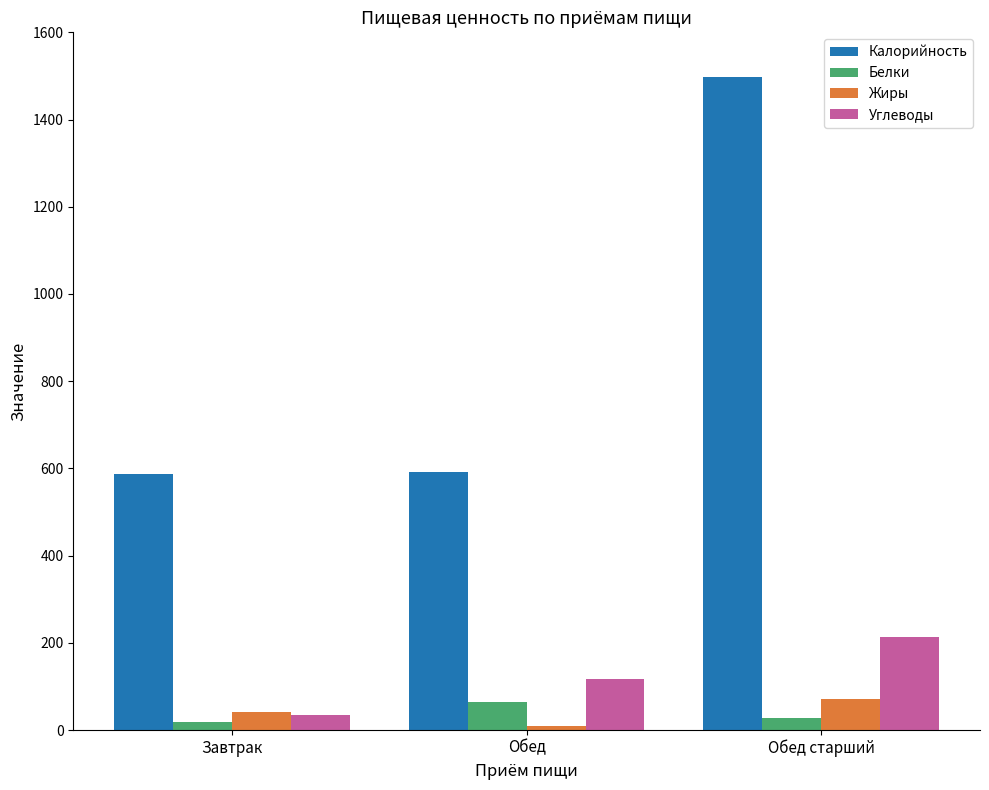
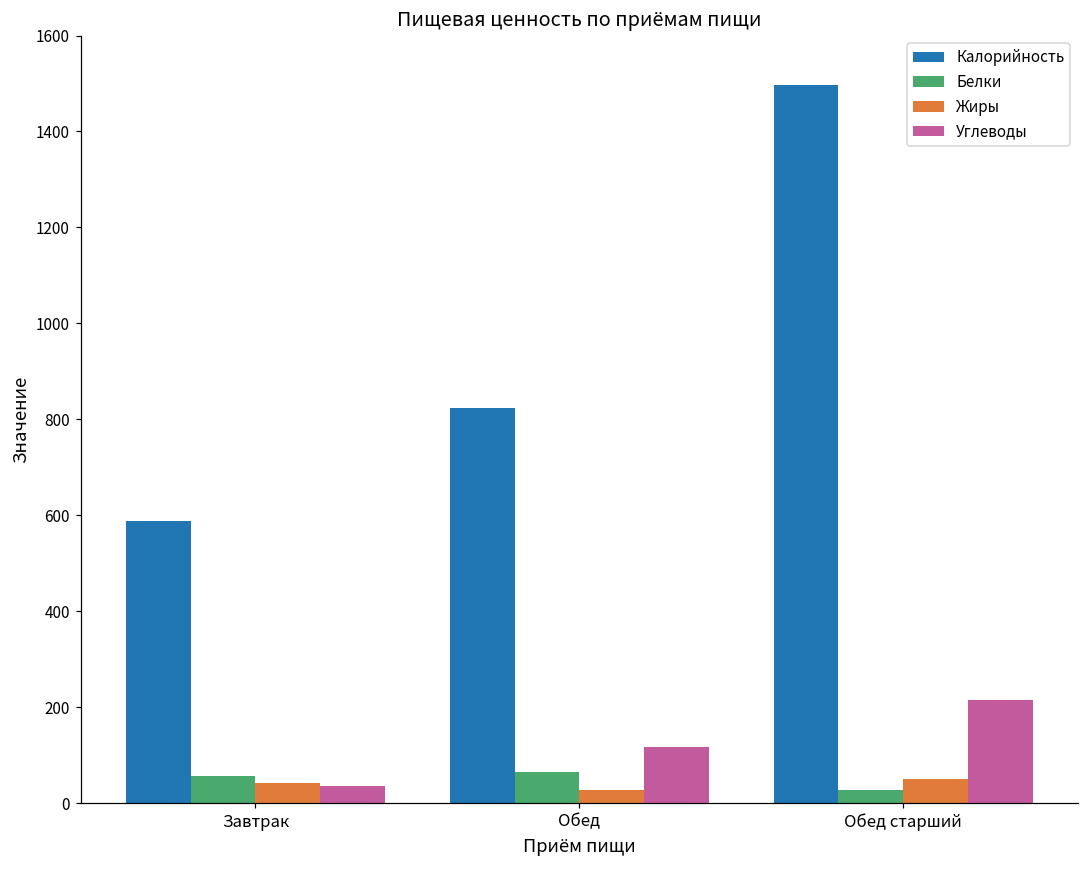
  {
    "Калорийность": {
      "Завтрак": 590,
-     "Обед": 590,
+     "Обед": 820,
      "Обед старший": 1500
    },
    "Белки": {
-     "Завтрак": 20,
+     "Завтрак": 60,
      "Обед": 60,
      "Обед старший": 30
    },
    "Жиры": {
      "Завтрак": 40,
-     "Обед": 10,
-     "Обед старший": 70
+     "Обед": 30,
+     "Обед старший": 50
    },
    "Углеводы": {
      "Завтрак": 40,
      "Обед": 120,
      "Обед старший": 210
    }
  }
